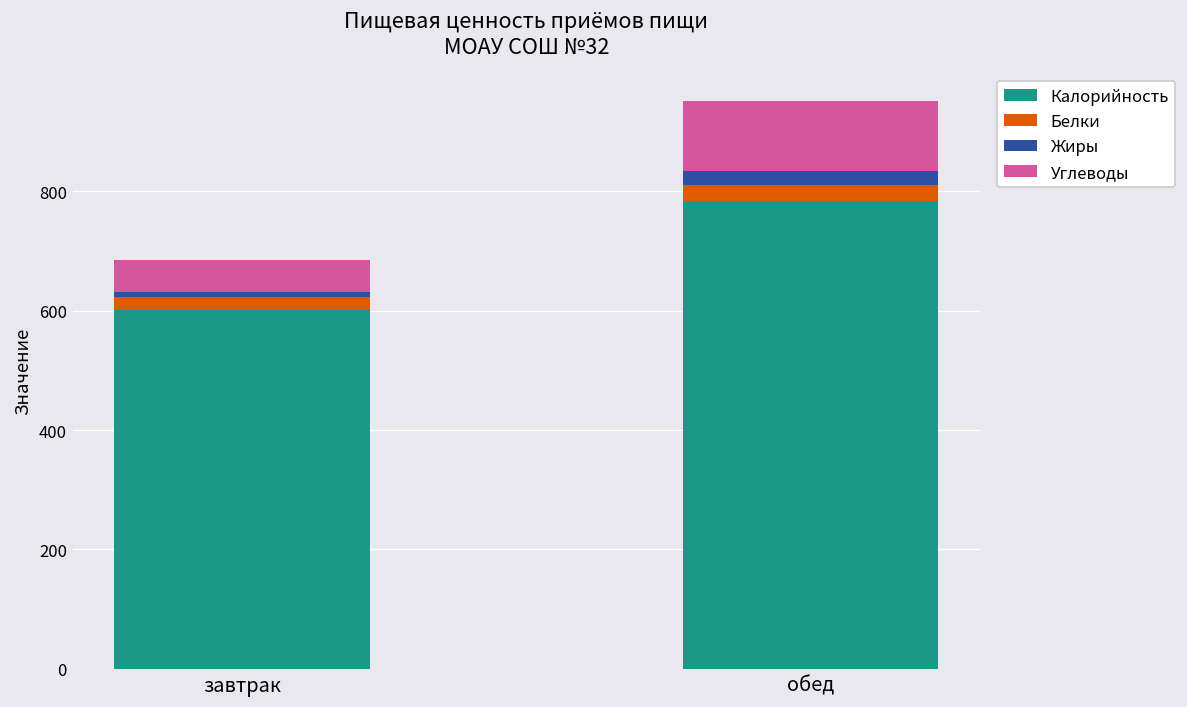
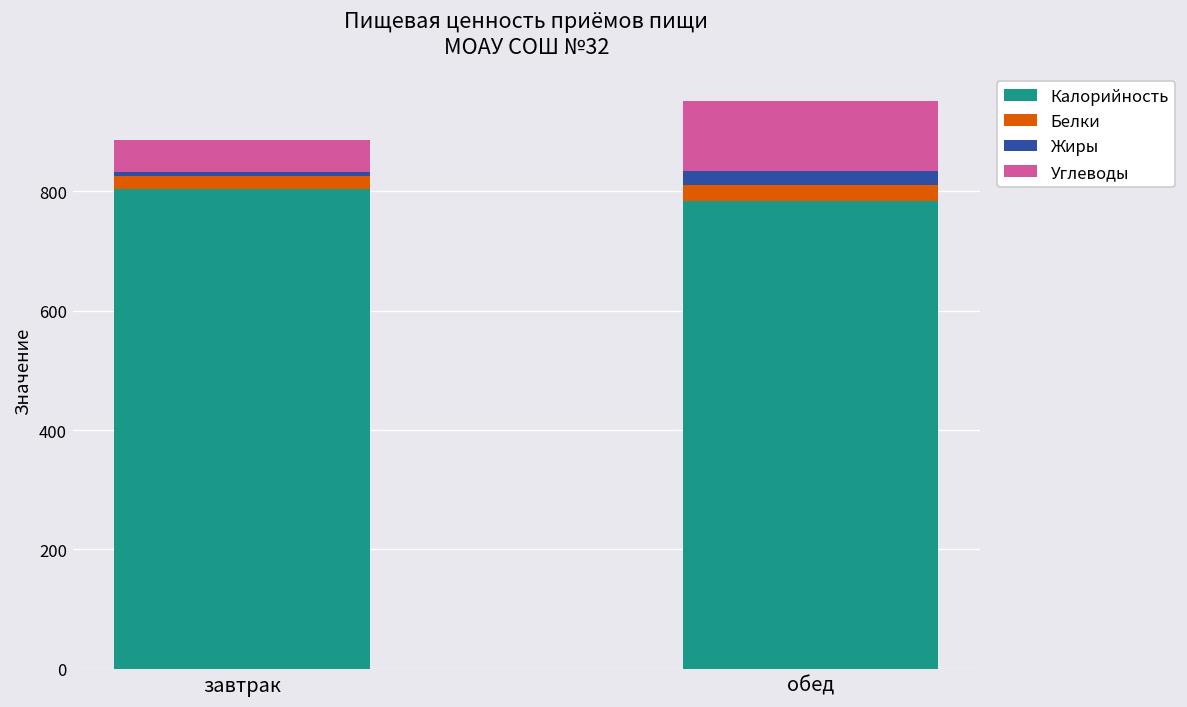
  {
    "Калорийность": {
-     "завтрак": 600,
+     "завтрак": 800,
      "обед": 780
    },
    "Белки": {
      "завтрак": 20,
      "обед": 30
    },
    "Жиры": {
      "завтрак": 10,
      "обед": 20
    },
    "Углеводы": {
      "завтрак": 50,
      "обед": 120
    }
  }
